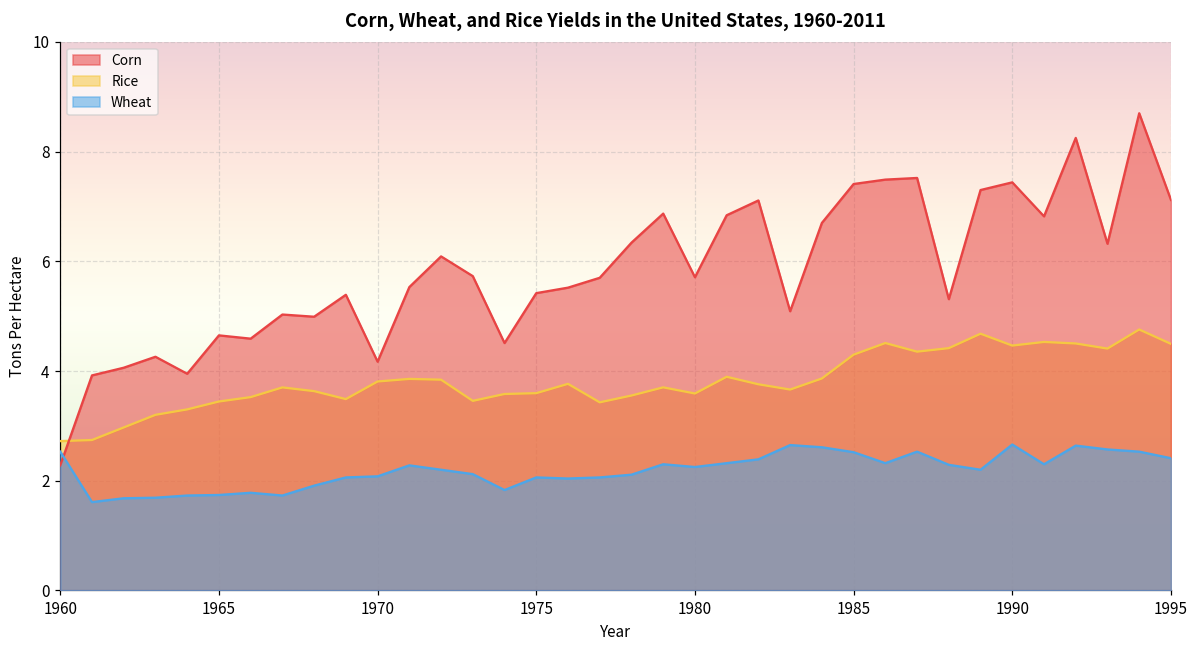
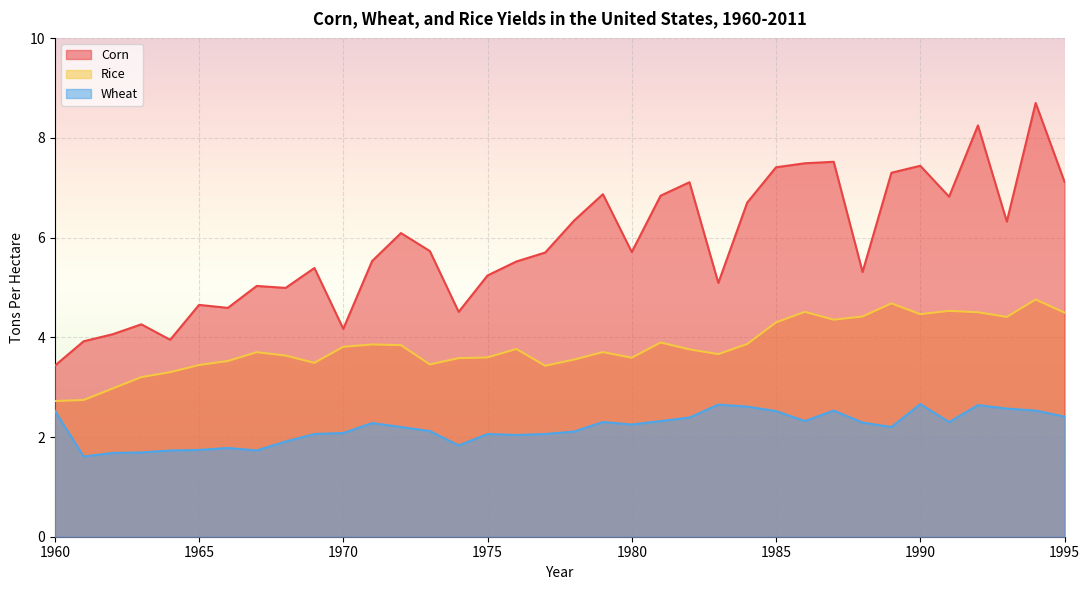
  {
    "Corn": {
-     "1960": 2.3,
+     "1960": 3.4,
      "1965": 4.7,
      "1970": 4.2,
-     "1975": 5.4,
+     "1975": 5.2,
      "1980": 5.7,
      "1985": 7.4,
      "1990": 7.4,
      "1995": 7.1
    },
    "Rice": {
      "1960": 2.7,
      "1965": 3.4,
      "1970": 3.8,
      "1975": 3.6,
      "1980": 3.6,
      "1985": 4.3,
      "1990": 4.5,
      "1995": 4.5
    },
    "Wheat": {
      "1960": 2.5,
      "1965": 1.7,
      "1970": 2.1,
      "1975": 2.1,
      "1980": 2.3,
      "1985": 2.5,
      "1990": 2.7,
      "1995": 2.4
    }
  }
